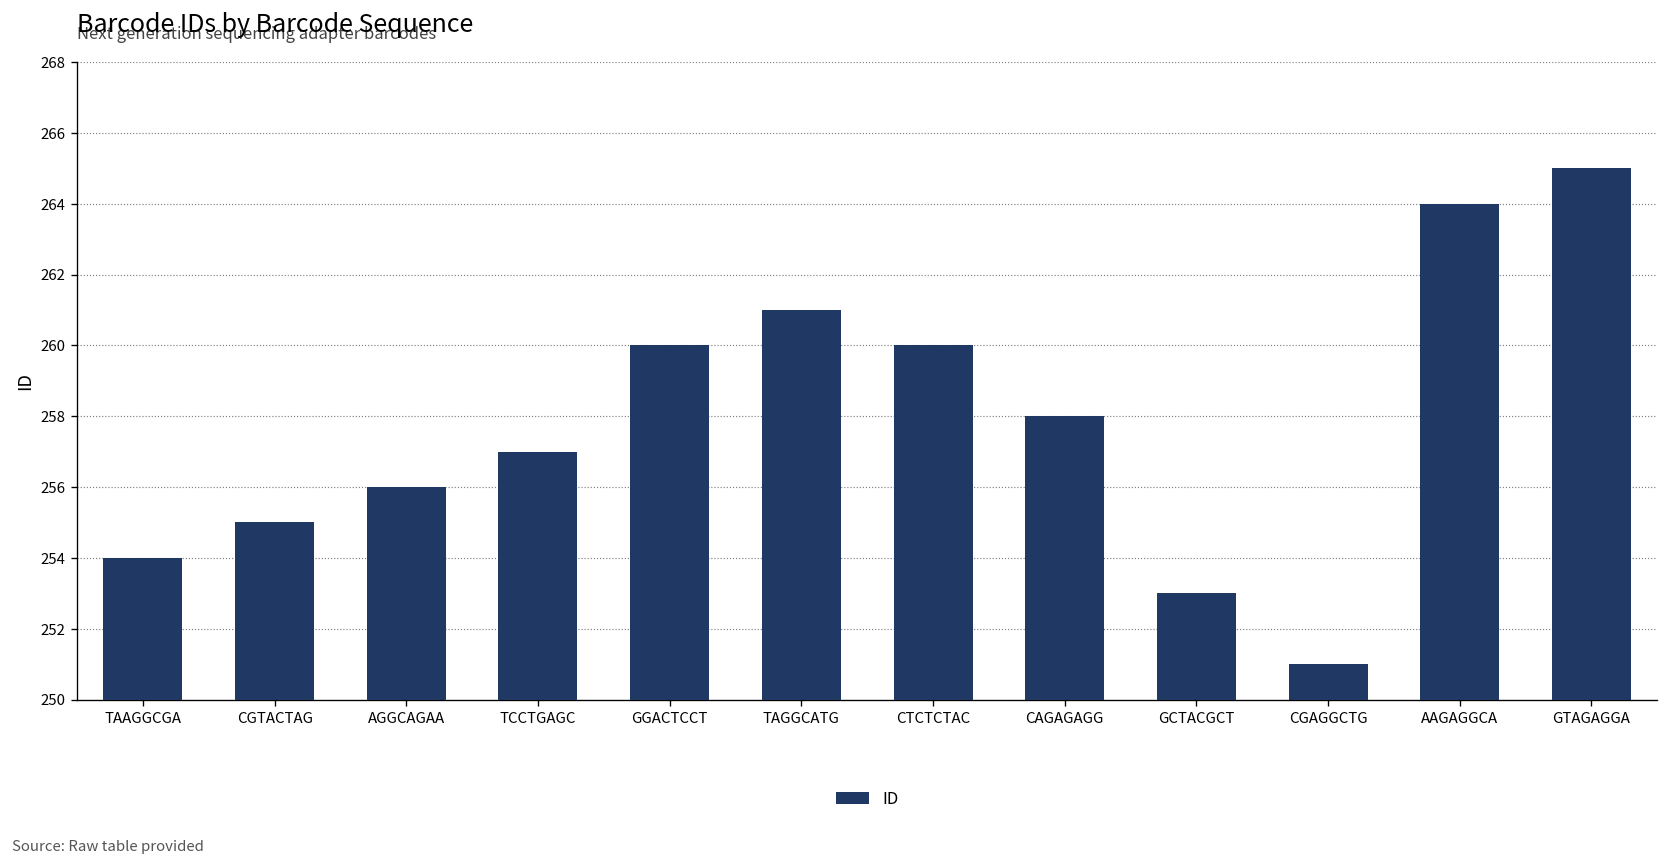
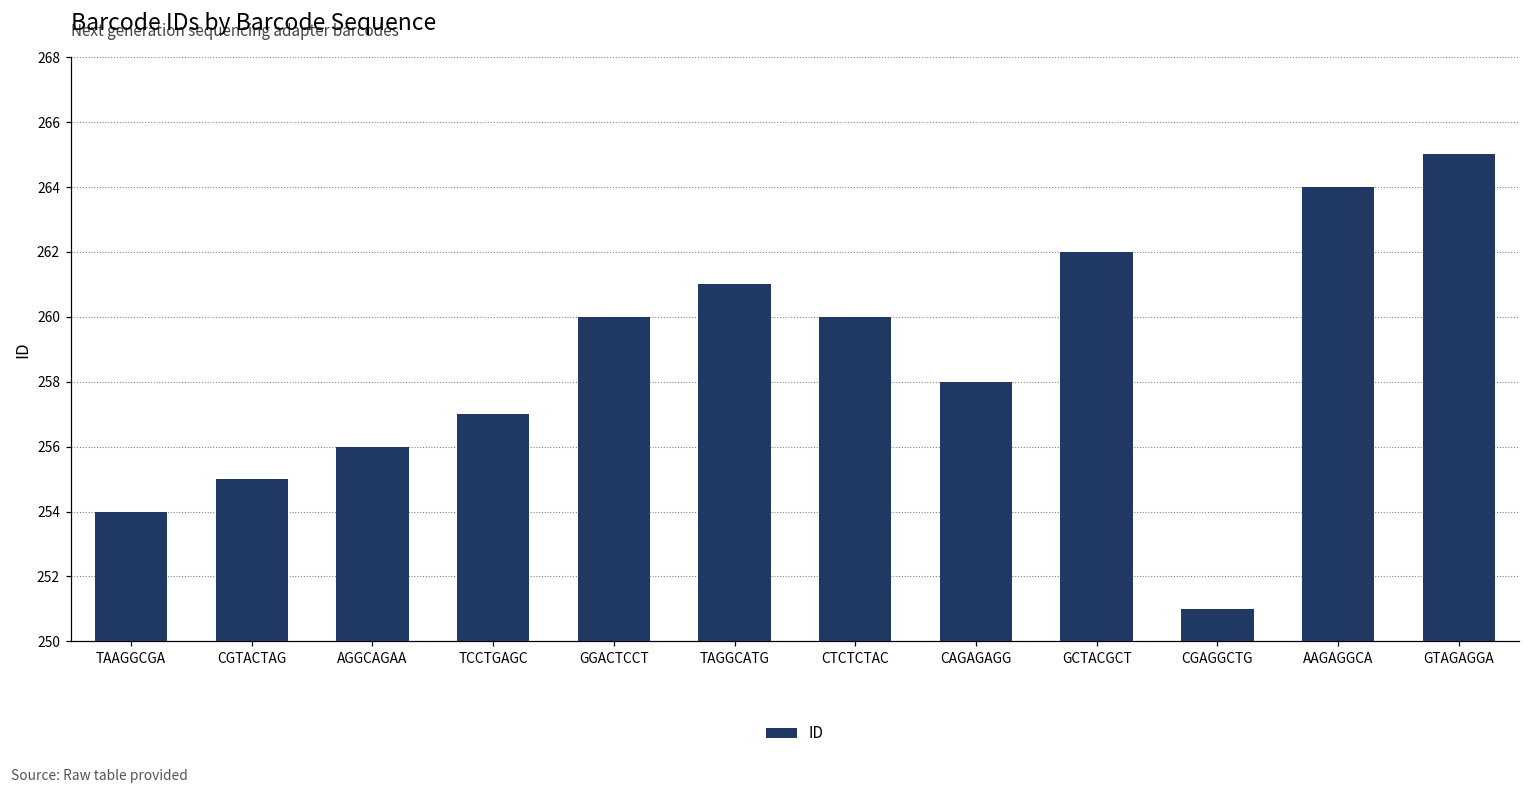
  {
    "TAAGGCGA": 254,
    "CGTACTAG": 255,
    "AGGCAGAA": 256,
    "TCCTGAGC": 257,
    "GGACTCCT": 260,
    "TAGGCATG": 261,
    "CTCTCTAC": 260,
    "CAGAGAGG": 258,
-   "GCTACGCT": 253,
+   "GCTACGCT": 262,
    "CGAGGCTG": 251,
    "AAGAGGCA": 264,
    "GTAGAGGA": 265
  }
